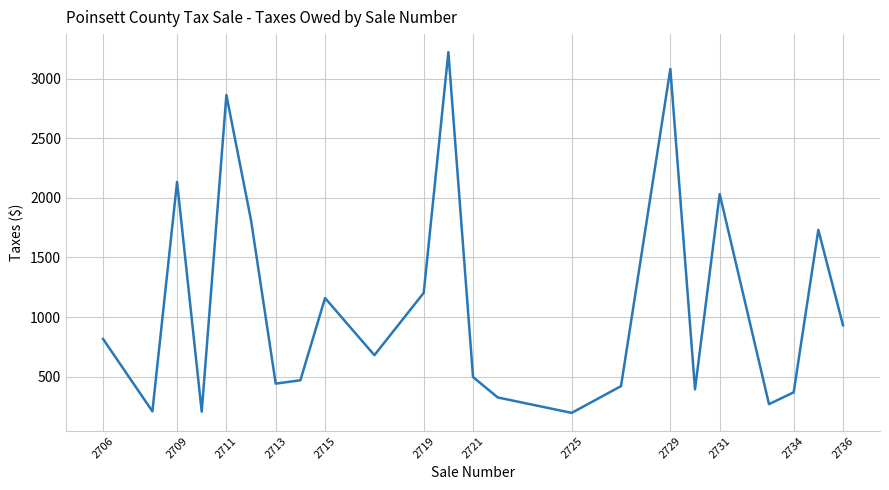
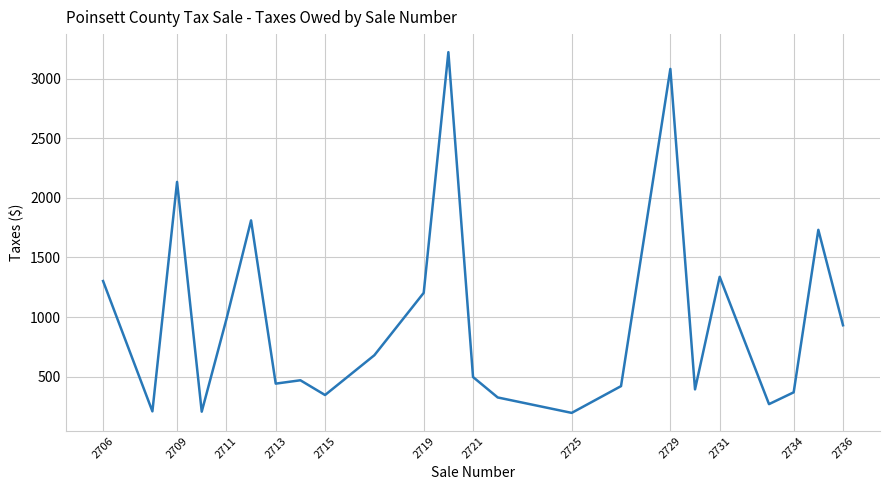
  {
-   "2706": 820,
+   "2706": 1300,
    "2709": 2130,
-   "2711": 2860,
+   "2711": 980,
    "2713": 440,
-   "2715": 1160,
+   "2715": 350,
    "2719": 1200,
    "2721": 500,
    "2725": 200,
    "2729": 3080,
-   "2731": 2030,
+   "2731": 1340,
    "2734": 370,
    "2736": 930
  }
